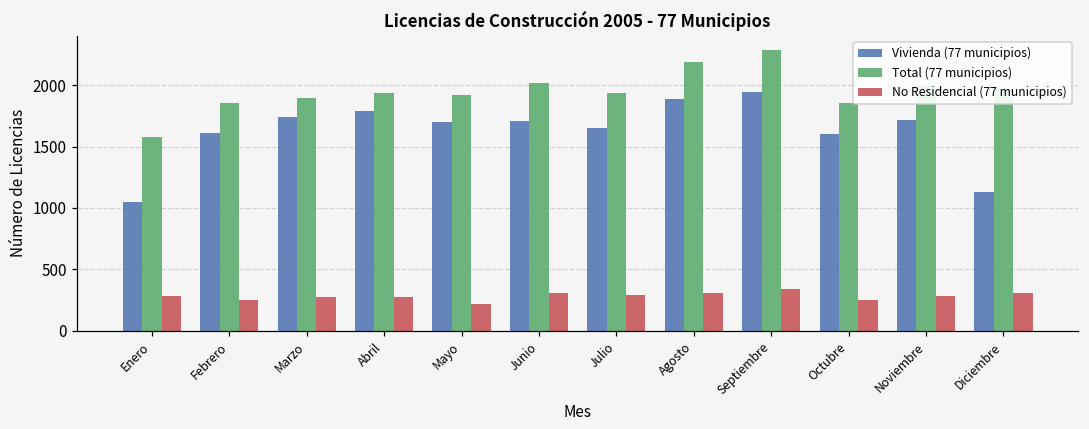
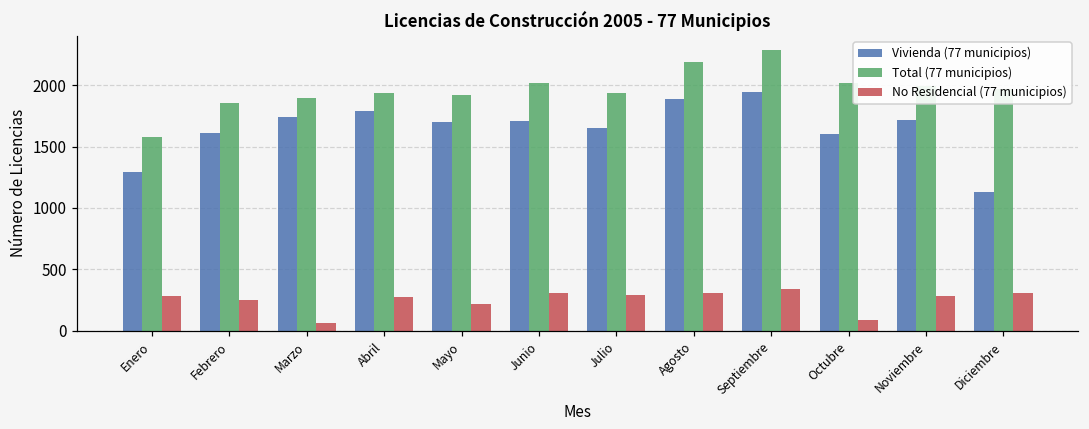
  {
    "Vivienda (77 municipios)": {
-     "Enero": 1050,
+     "Enero": 1300,
      "Febrero": 1610,
      "Marzo": 1740,
      "Abril": 1790,
      "Mayo": 1700,
      "Junio": 1710,
      "Julio": 1650,
      "Agosto": 1890,
      "Septiembre": 1950,
      "Octubre": 1600,
      "Noviembre": 1710,
      "Diciembre": 1130
    },
    "Total (77 municipios)": {
      "Enero": 1580,
      "Febrero": 1860,
      "Marzo": 1890,
      "Abril": 1940,
      "Mayo": 1920,
      "Junio": 2020,
      "Julio": 1940,
      "Agosto": 2190,
      "Septiembre": 2290,
-     "Octubre": 1860
+     "Octubre": 2020
    },
    "No Residencial (77 municipios)": {
      "Enero": 280,
      "Febrero": 250,
-     "Marzo": 270,
+     "Marzo": 60,
      "Abril": 270,
      "Mayo": 220,
      "Junio": 310,
      "Julio": 290,
      "Agosto": 300,
      "Septiembre": 340,
-     "Octubre": 250,
+     "Octubre": 80,
      "Noviembre": 280,
      "Diciembre": 310
    }
  }
